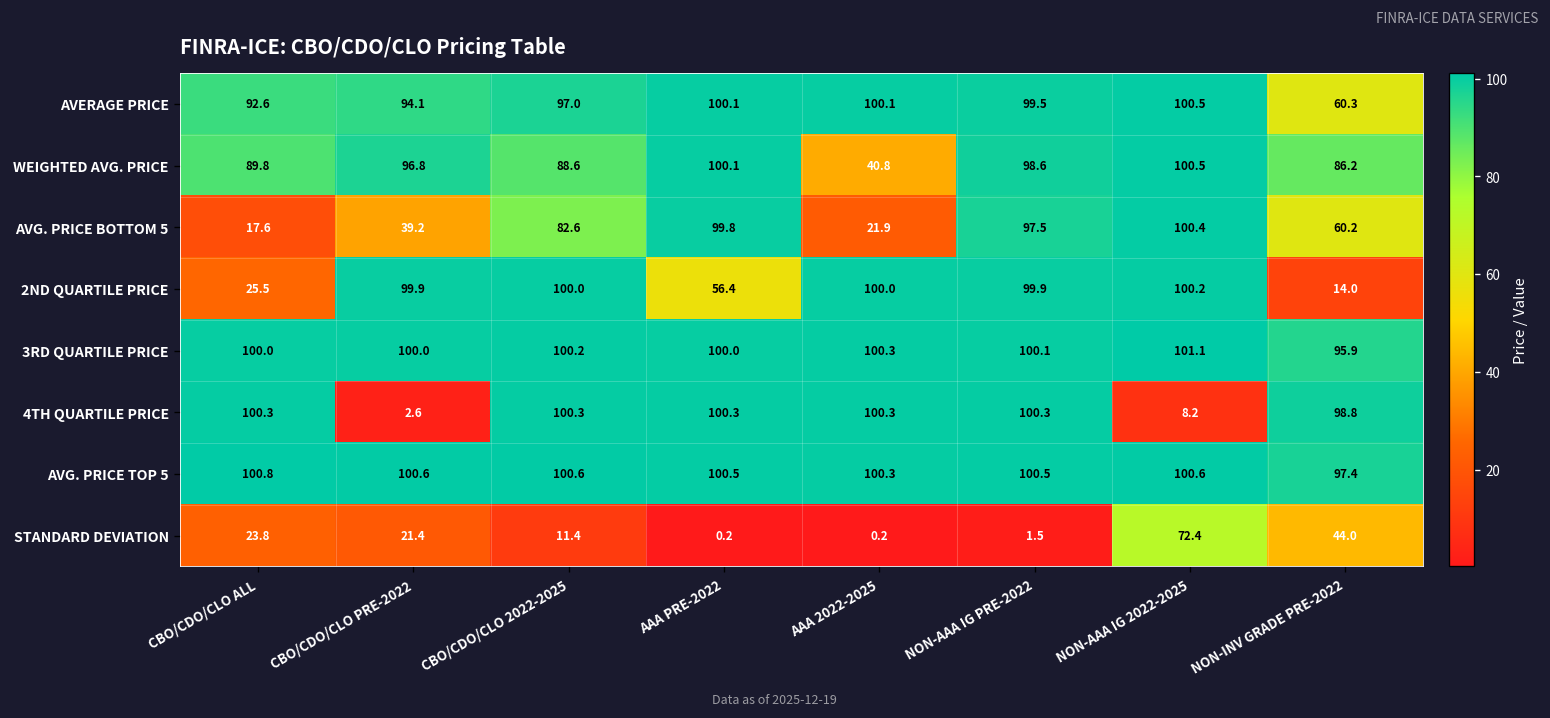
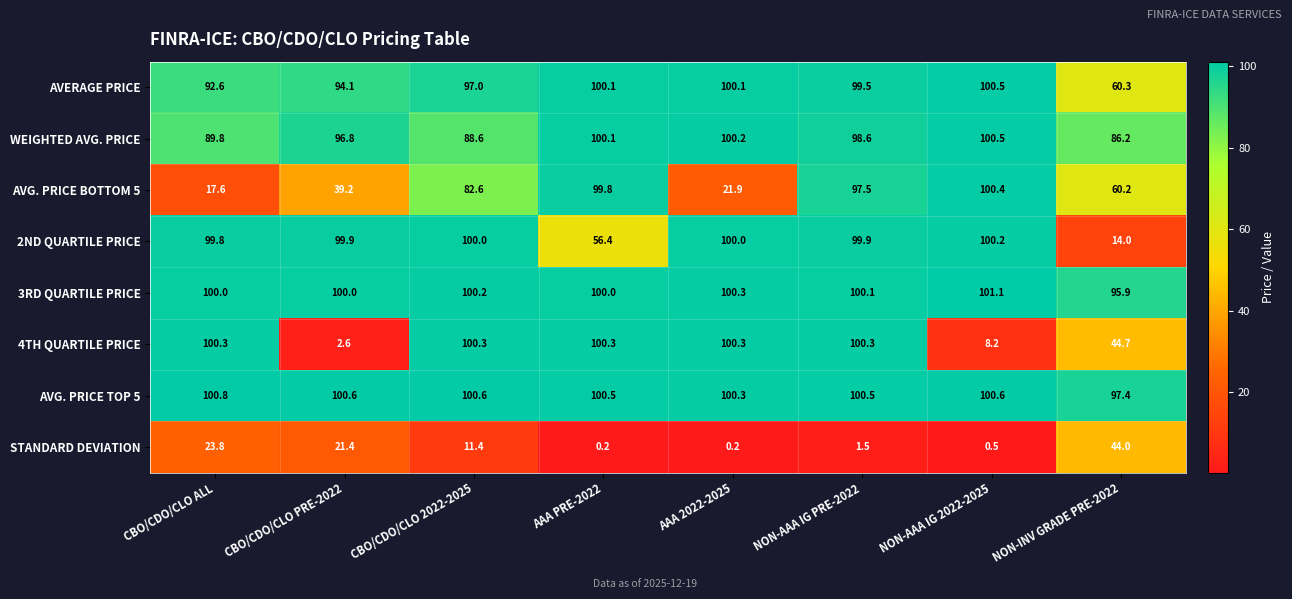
  {
    "AVERAGE PRICE": {
      "CBO/CDO/CLO ALL": 92.6,
      "CBO/CDO/CLO PRE-2022": 94.1,
      "CBO/CDO/CLO 2022-2025": 97.0,
      "AAA PRE-2022": 100.1,
      "AAA 2022-2025": 100.1,
      "NON-AAA IG PRE-2022": 99.5,
      "NON-AAA IG 2022-2025": 100.5,
      "NON-INV GRADE PRE-2022": 60.3
    },
    "WEIGHTED AVG. PRICE": {
      "CBO/CDO/CLO ALL": 89.8,
      "CBO/CDO/CLO PRE-2022": 96.8,
      "CBO/CDO/CLO 2022-2025": 88.6,
      "AAA PRE-2022": 100.1,
-     "AAA 2022-2025": 40.8,
+     "AAA 2022-2025": 100.2,
      "NON-AAA IG PRE-2022": 98.6,
      "NON-AAA IG 2022-2025": 100.5,
      "NON-INV GRADE PRE-2022": 86.2
    },
    "AVG. PRICE BOTTOM 5": {
      "CBO/CDO/CLO ALL": 17.6,
      "CBO/CDO/CLO PRE-2022": 39.2,
      "CBO/CDO/CLO 2022-2025": 82.6,
      "AAA PRE-2022": 99.8,
      "AAA 2022-2025": 21.9,
      "NON-AAA IG PRE-2022": 97.5,
      "NON-AAA IG 2022-2025": 100.4,
      "NON-INV GRADE PRE-2022": 60.2
    },
    "2ND QUARTILE PRICE": {
-     "CBO/CDO/CLO ALL": 25.5,
+     "CBO/CDO/CLO ALL": 99.8,
      "CBO/CDO/CLO PRE-2022": 99.9,
      "CBO/CDO/CLO 2022-2025": 100.0,
      "AAA PRE-2022": 56.4,
      "AAA 2022-2025": 100.0,
      "NON-AAA IG PRE-2022": 99.9,
      "NON-AAA IG 2022-2025": 100.2,
      "NON-INV GRADE PRE-2022": 14.0
    },
    "3RD QUARTILE PRICE": {
      "CBO/CDO/CLO ALL": 100.0,
      "CBO/CDO/CLO PRE-2022": 100.0,
      "CBO/CDO/CLO 2022-2025": 100.2,
      "AAA PRE-2022": 100.0,
      "AAA 2022-2025": 100.3,
      "NON-AAA IG PRE-2022": 100.1,
      "NON-AAA IG 2022-2025": 101.1,
      "NON-INV GRADE PRE-2022": 95.9
    },
    "4TH QUARTILE PRICE": {
      "CBO/CDO/CLO ALL": 100.3,
      "CBO/CDO/CLO PRE-2022": 2.6,
      "CBO/CDO/CLO 2022-2025": 100.3,
      "AAA PRE-2022": 100.3,
      "AAA 2022-2025": 100.3,
      "NON-AAA IG PRE-2022": 100.3,
      "NON-AAA IG 2022-2025": 8.2,
-     "NON-INV GRADE PRE-2022": 98.8
+     "NON-INV GRADE PRE-2022": 44.7
    },
    "AVG. PRICE TOP 5": {
      "CBO/CDO/CLO ALL": 100.8,
      "CBO/CDO/CLO PRE-2022": 100.6,
      "CBO/CDO/CLO 2022-2025": 100.6,
      "AAA PRE-2022": 100.5,
      "AAA 2022-2025": 100.3,
      "NON-AAA IG PRE-2022": 100.5,
      "NON-AAA IG 2022-2025": 100.6,
      "NON-INV GRADE PRE-2022": 97.4
    },
    "STANDARD DEVIATION": {
      "CBO/CDO/CLO ALL": 23.8,
      "CBO/CDO/CLO PRE-2022": 21.4,
      "CBO/CDO/CLO 2022-2025": 11.4,
      "AAA PRE-2022": 0.2,
      "AAA 2022-2025": 0.2,
      "NON-AAA IG PRE-2022": 1.5,
-     "NON-AAA IG 2022-2025": 72.4,
+     "NON-AAA IG 2022-2025": 0.5,
      "NON-INV GRADE PRE-2022": 44.0
    }
  }
